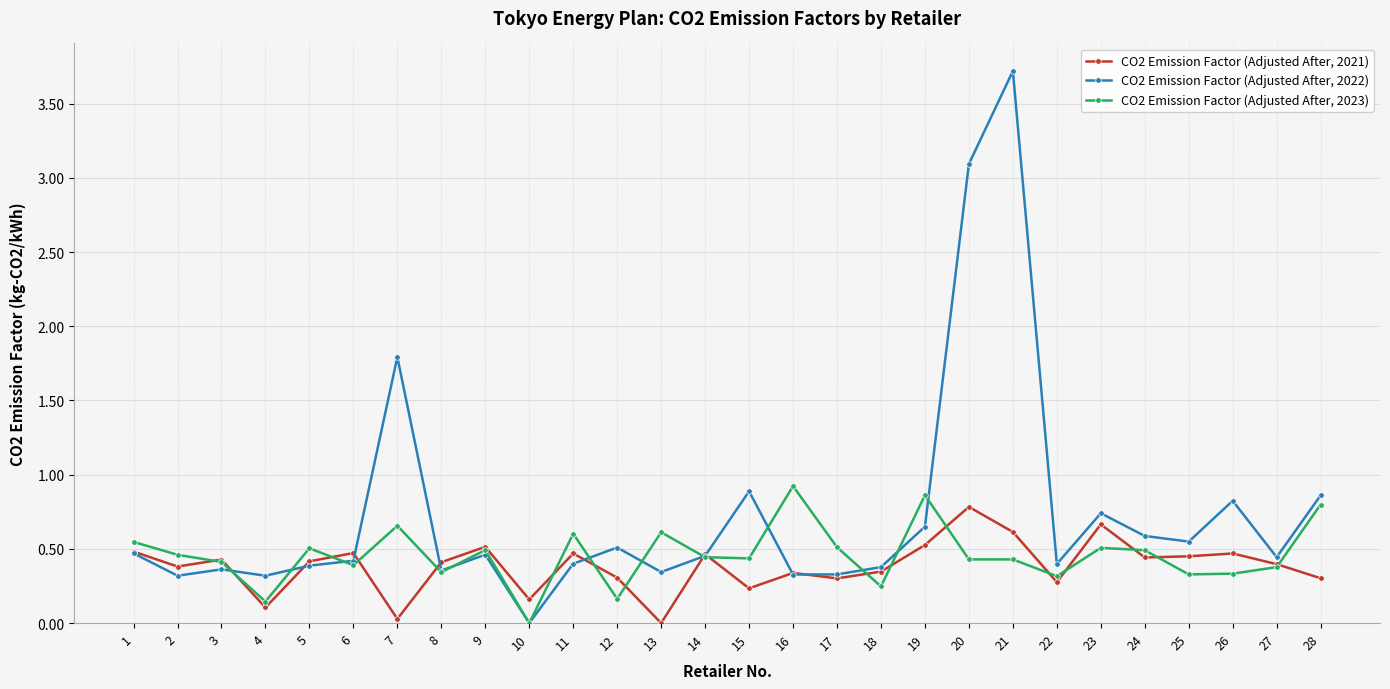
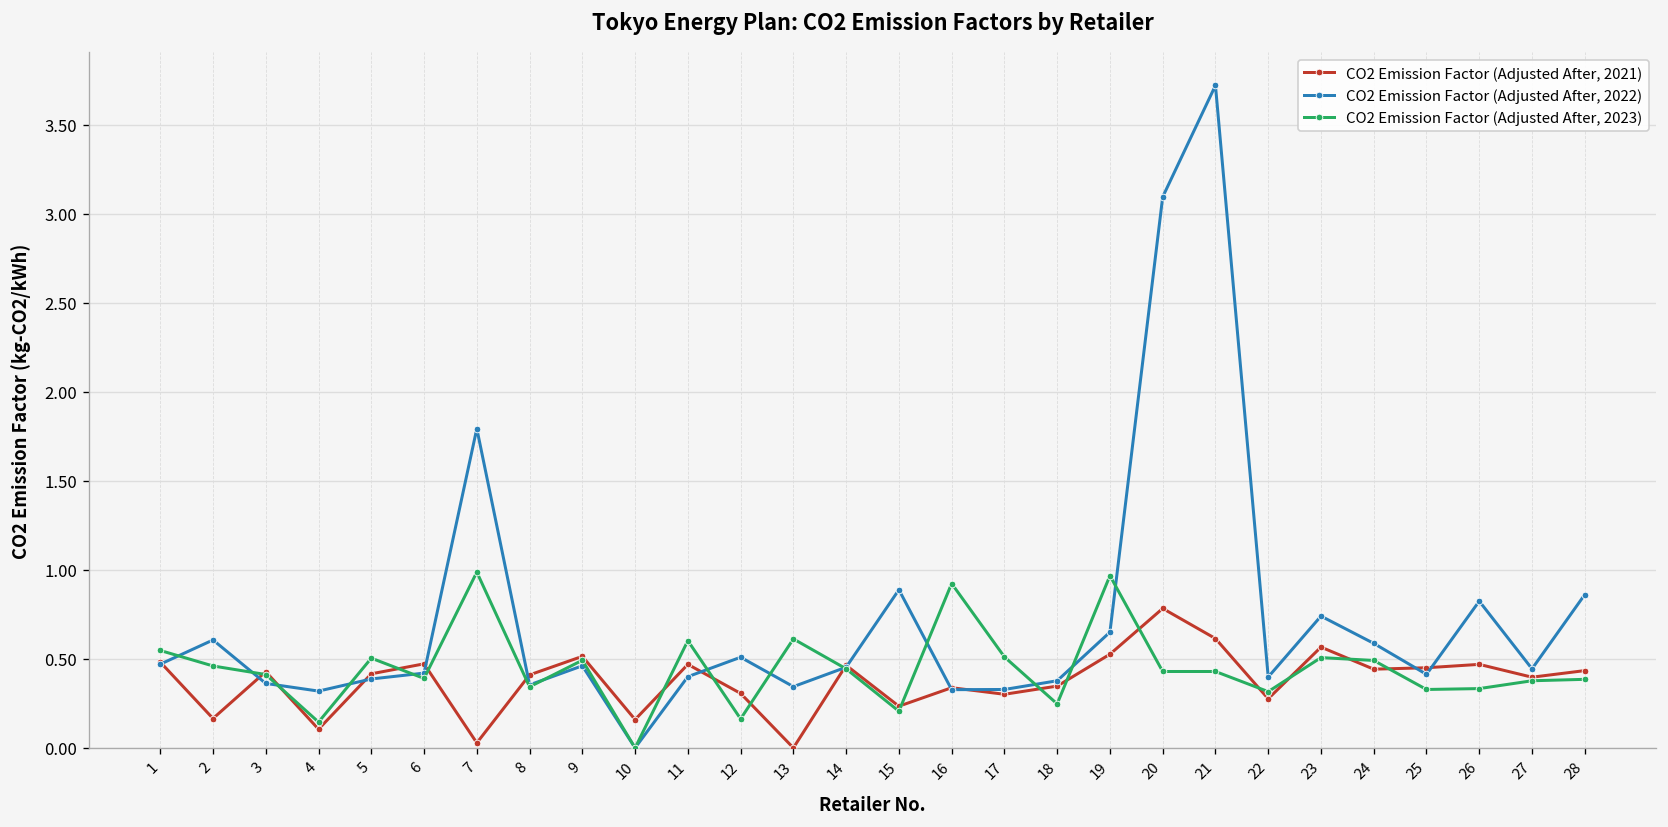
  {
    "CO2 Emission Factor (Adjusted After, 2021)": {
-     "2": 0.38,
+     "2": 0.17,
      "4": 0.11,
      "5": 0.42,
      "6": 0.47,
      "7": 0.03,
      "8": 0.41,
      "9": 0.51,
      "10": 0.16,
      "11": 0.47,
      "12": 0.31,
      "13": 0.00,
      "15": 0.23,
      "17": 0.30,
      "18": 0.35,
      "19": 0.53,
      "20": 0.78,
      "21": 0.61,
      "22": 0.28,
-     "23": 0.67,
+     "23": 0.57,
      "24": 0.44,
      "25": 0.45,
      "26": 0.47,
      "27": 0.40,
-     "28": 0.30
+     "28": 0.43
    },
    "CO2 Emission Factor (Adjusted After, 2022)": {
-     "2": 0.32,
+     "2": 0.61,
      "3": 0.36,
      "4": 0.32,
      "5": 0.39,
      "6": 0.42,
      "7": 1.79,
      "9": 0.46,
      "11": 0.40,
      "12": 0.51,
      "13": 0.34,
      "15": 0.89,
      "17": 0.33,
      "18": 0.38,
      "19": 0.65,
      "20": 3.09,
      "21": 3.72,
      "22": 0.40,
      "23": 0.74,
      "24": 0.59,
-     "25": 0.55,
+     "25": 0.41,
      "26": 0.82,
      "27": 0.44,
      "28": 0.86
    },
    "CO2 Emission Factor (Adjusted After, 2023)": {
      "1": 0.55,
      "2": 0.46,
      "4": 0.15,
      "5": 0.50,
      "6": 0.39,
-     "7": 0.66,
+     "7": 0.99,
      "9": 0.49,
      "11": 0.60,
      "12": 0.16,
      "13": 0.61,
-     "15": 0.44,
+     "15": 0.21,
      "16": 0.92,
      "17": 0.51,
      "18": 0.25,
-     "19": 0.86,
+     "19": 0.97,
      "20": 0.43,
      "21": 0.43,
      "22": 0.32,
      "23": 0.51,
      "24": 0.49,
      "25": 0.33,
      "26": 0.33,
      "27": 0.38,
-     "28": 0.80
+     "28": 0.39
    }
  }
